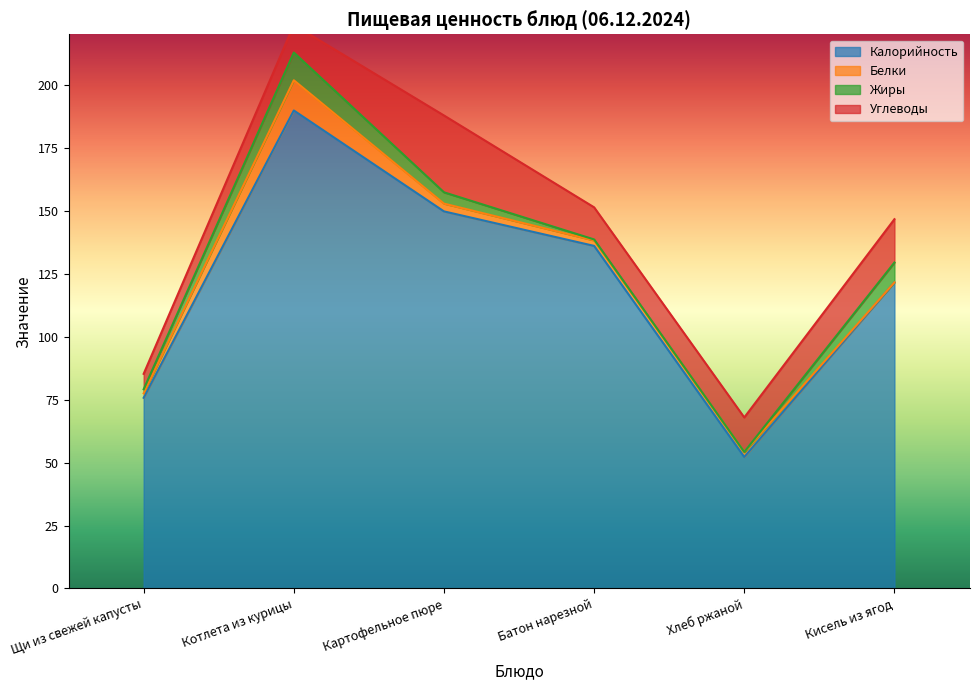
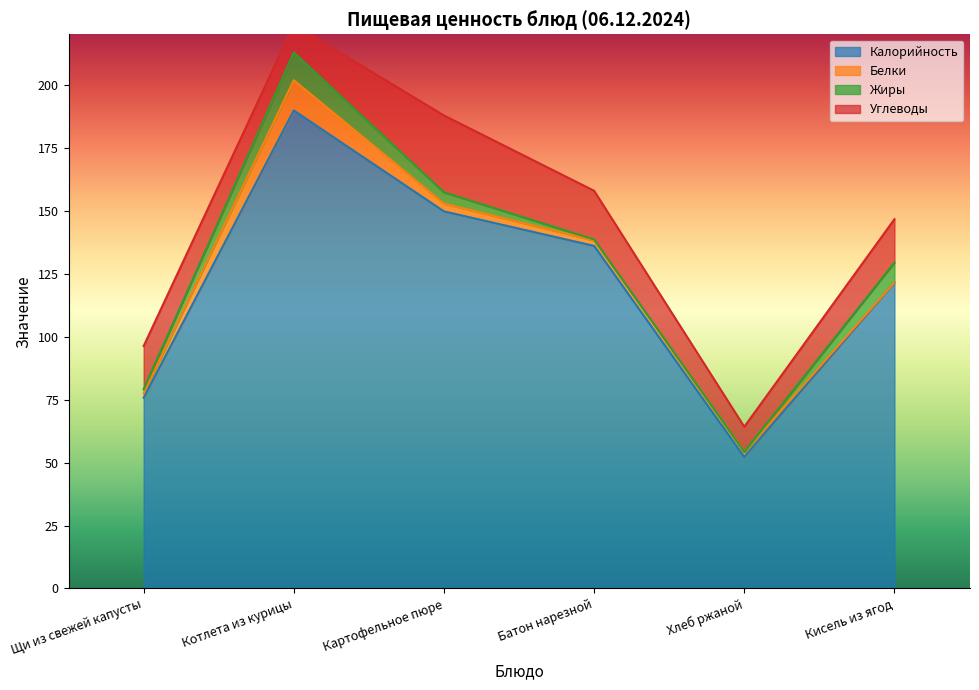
  {
    "Калорийность": {
      "Щи из свежей капусты": 76,
      "Котлета из курицы": 190,
      "Картофельное пюре": 150,
      "Батон нарезной": 136,
      "Хлеб ржаной": 52
    },
    "Белки": {
      "Щи из свежей капусты": 2,
      "Котлета из курицы": 12,
      "Картофельное пюре": 3
    },
    "Жиры": {
      "Щи из свежей капусты": 2,
      "Котлета из курицы": 11,
      "Картофельное пюре": 5,
      "Кисель из ягод": 8
    },
    "Углеводы": {
-     "Щи из свежей капусты": 6,
+     "Щи из свежей капусты": 17,
      "Картофельное пюре": 31,
-     "Батон нарезной": 13,
-     "Хлеб ржаной": 14,
+     "Батон нарезной": 19,
+     "Хлеб ржаной": 10,
      "Кисель из ягод": 17
    }
  }
